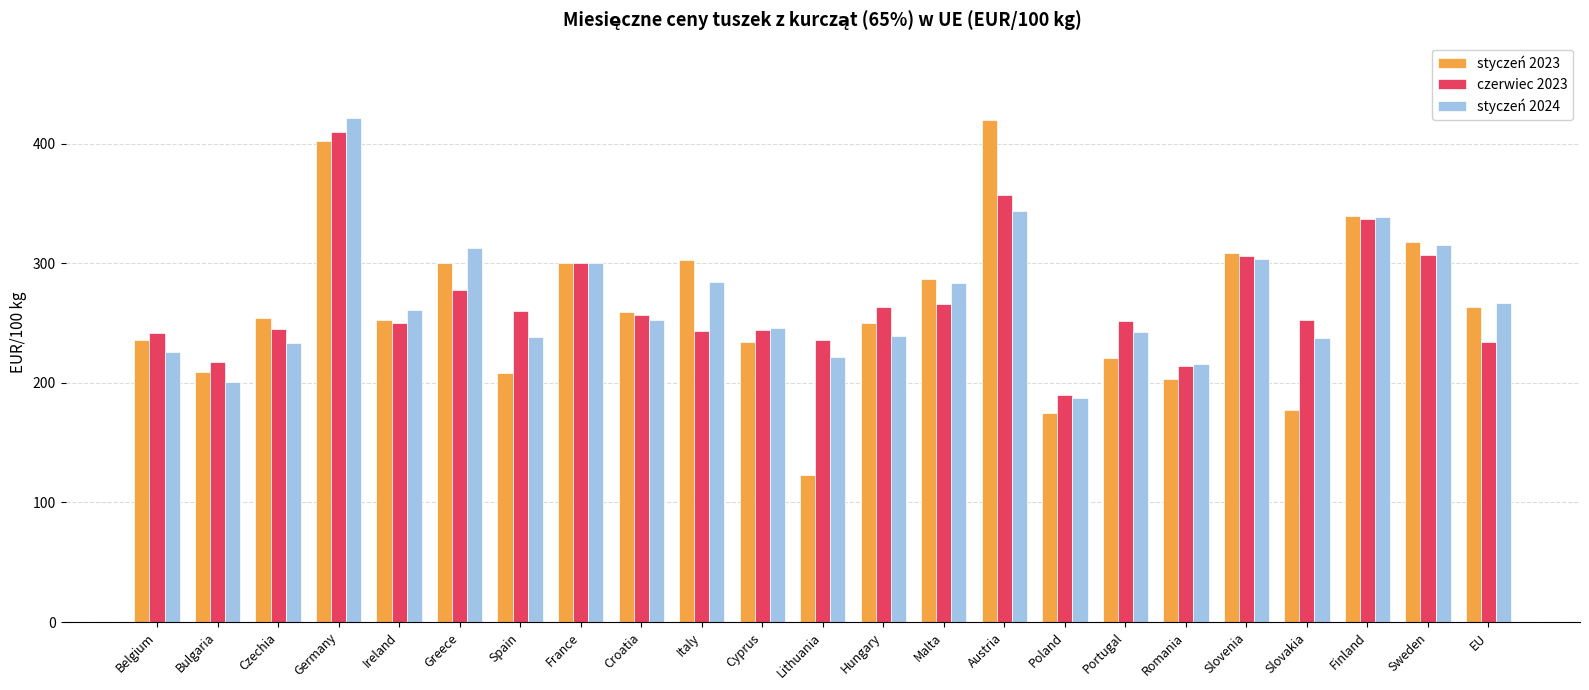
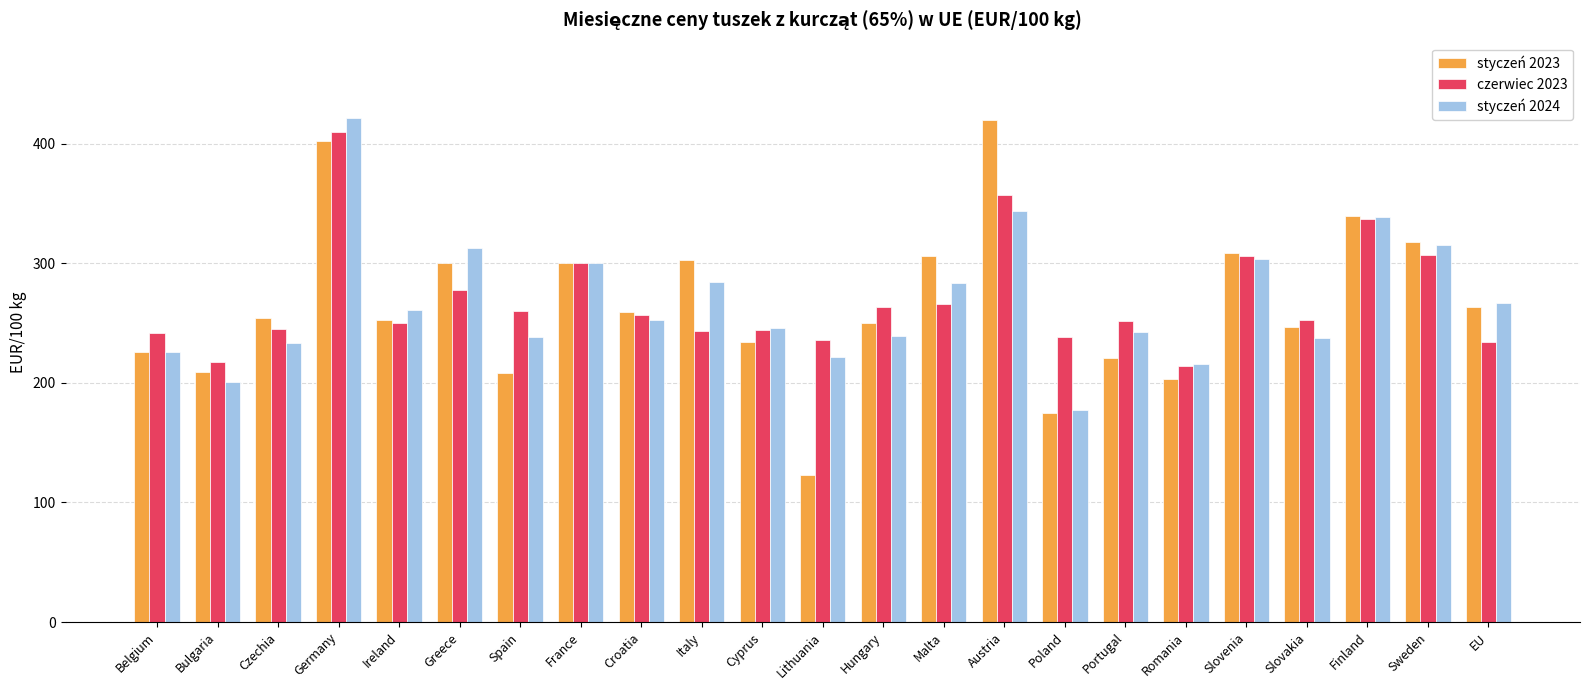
  {
    "styczeń 2023": {
-     "Belgium": 236,
+     "Belgium": 226,
      "Bulgaria": 209,
      "Czechia": 255,
      "Germany": 402,
      "Ireland": 252,
      "Greece": 300,
      "Spain": 209,
      "France": 300,
      "Croatia": 259,
      "Italy": 302,
      "Cyprus": 234,
      "Lithuania": 123,
      "Hungary": 250,
-     "Malta": 287,
+     "Malta": 306,
      "Austria": 420,
      "Poland": 175,
      "Portugal": 221,
      "Romania": 203,
      "Slovenia": 308,
-     "Slovakia": 177,
+     "Slovakia": 247,
      "Finland": 339,
      "Sweden": 318,
      "EU": 264
    },
    "czerwiec 2023": {
      "Belgium": 242,
      "Bulgaria": 218,
      "Czechia": 245,
      "Germany": 410,
      "Ireland": 250,
      "Greece": 278,
      "Spain": 260,
      "France": 300,
      "Croatia": 257,
      "Italy": 244,
      "Cyprus": 244,
      "Lithuania": 236,
      "Hungary": 264,
      "Malta": 266,
      "Austria": 357,
-     "Poland": 190,
+     "Poland": 238,
      "Portugal": 252,
      "Romania": 214,
      "Slovenia": 306,
      "Slovakia": 253,
      "Finland": 337,
      "Sweden": 307,
      "EU": 235
    },
    "styczeń 2024": {
      "Belgium": 225,
      "Bulgaria": 200,
      "Czechia": 233,
      "Germany": 421,
      "Ireland": 261,
      "Greece": 313,
      "Spain": 239,
      "France": 300,
      "Croatia": 253,
      "Italy": 284,
      "Cyprus": 246,
      "Lithuania": 222,
      "Hungary": 239,
      "Malta": 283,
      "Austria": 344,
-     "Poland": 187,
+     "Poland": 177,
      "Portugal": 243,
      "Romania": 216,
      "Slovenia": 304,
      "Slovakia": 238,
      "Finland": 339,
      "Sweden": 315,
      "EU": 266
    }
  }
